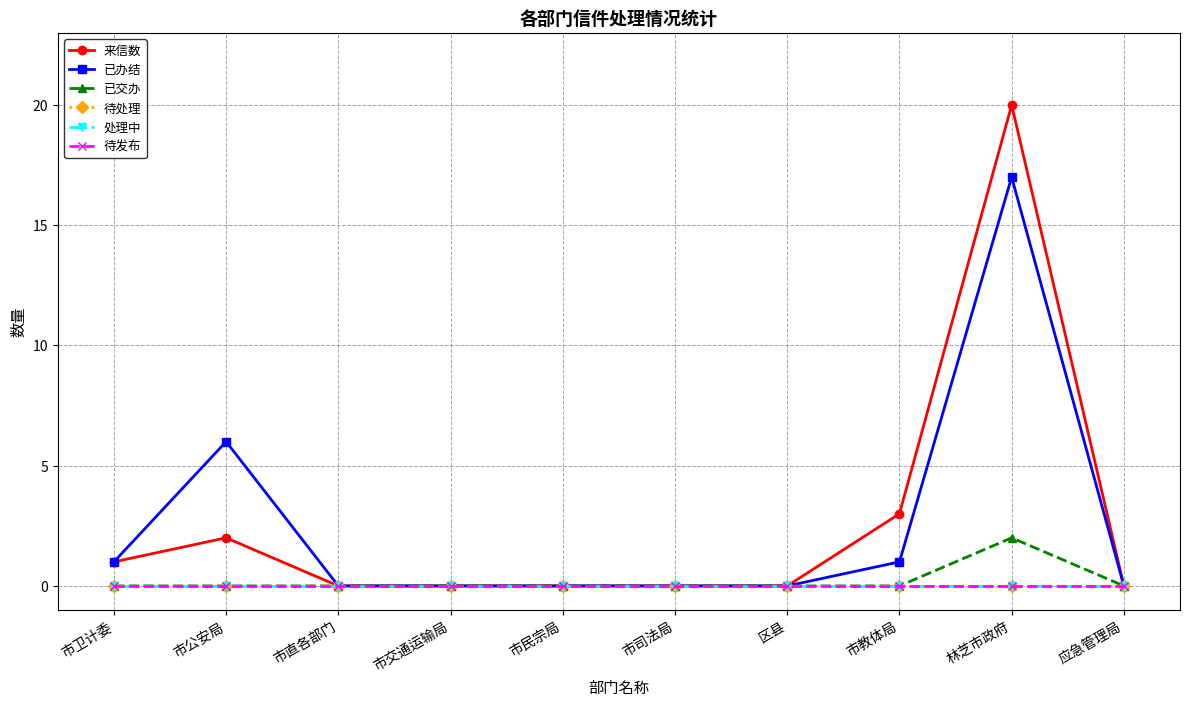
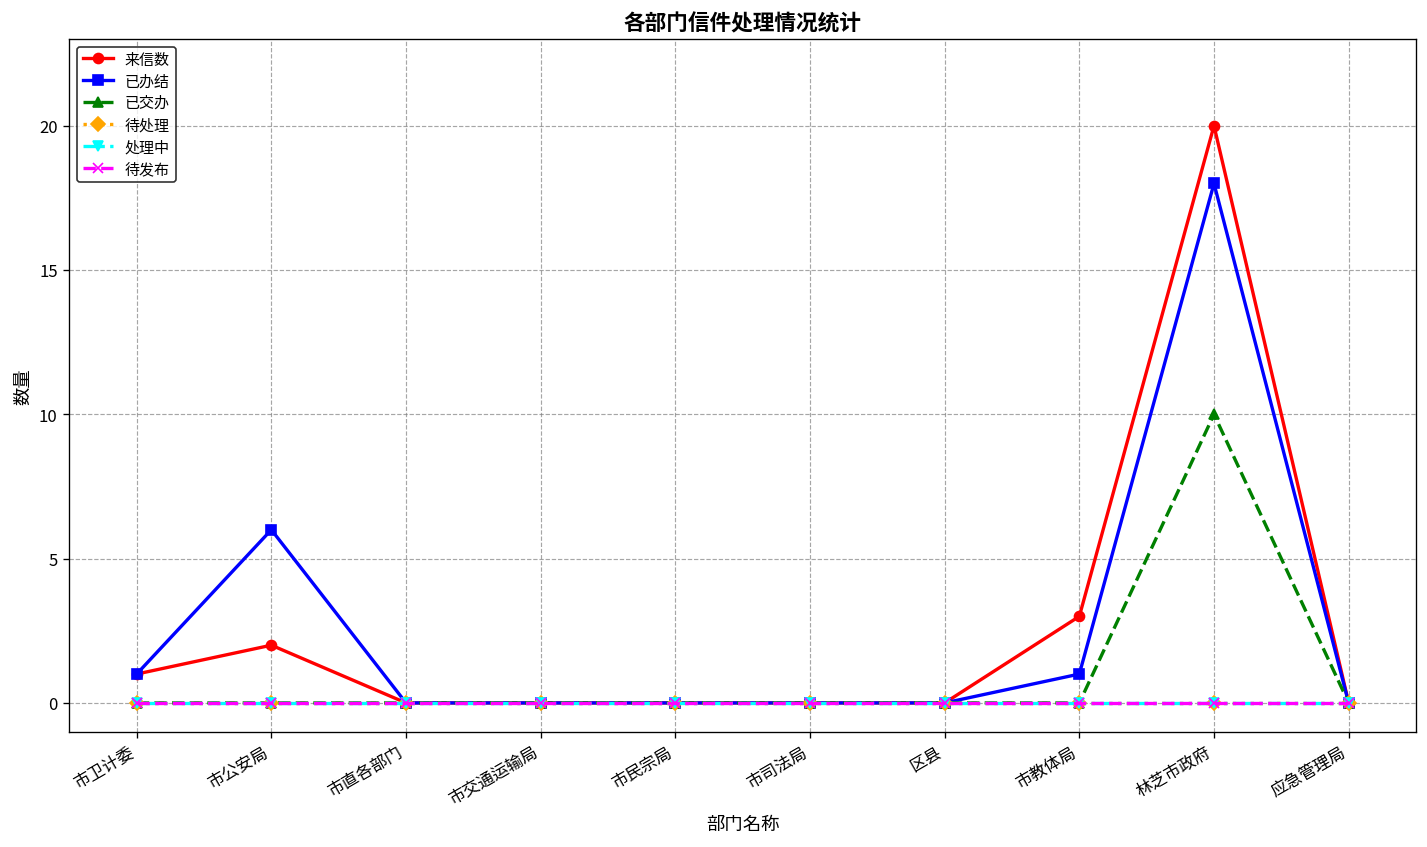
  {
    "来信数": {
      "市公安局": 2,
      "市教体局": 3,
      "林芝市政府": 20
    },
    "已办结": {
      "市公安局": 6,
      "市教体局": 1,
-     "林芝市政府": 17
+     "林芝市政府": 18
    },
    "已交办": {
-     "林芝市政府": 2
+     "林芝市政府": 10
    },
    "待发布": {
      "林芝市政府": 0
    }
  }
